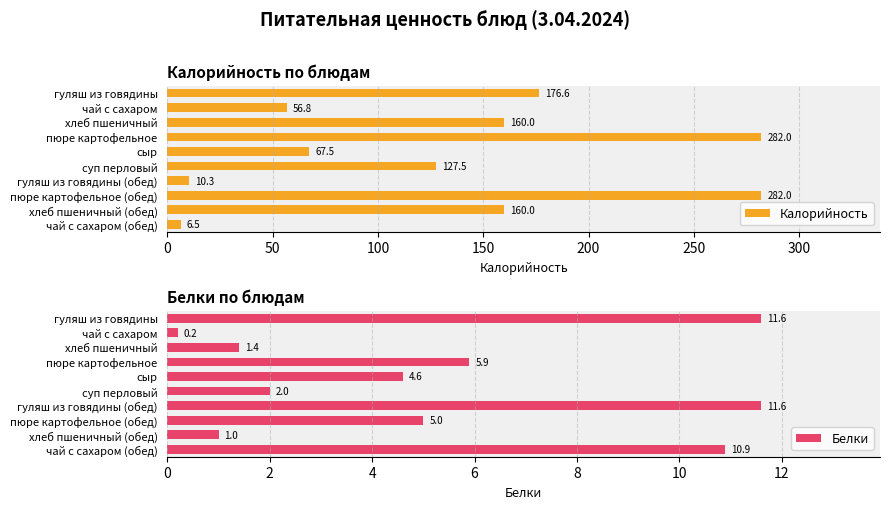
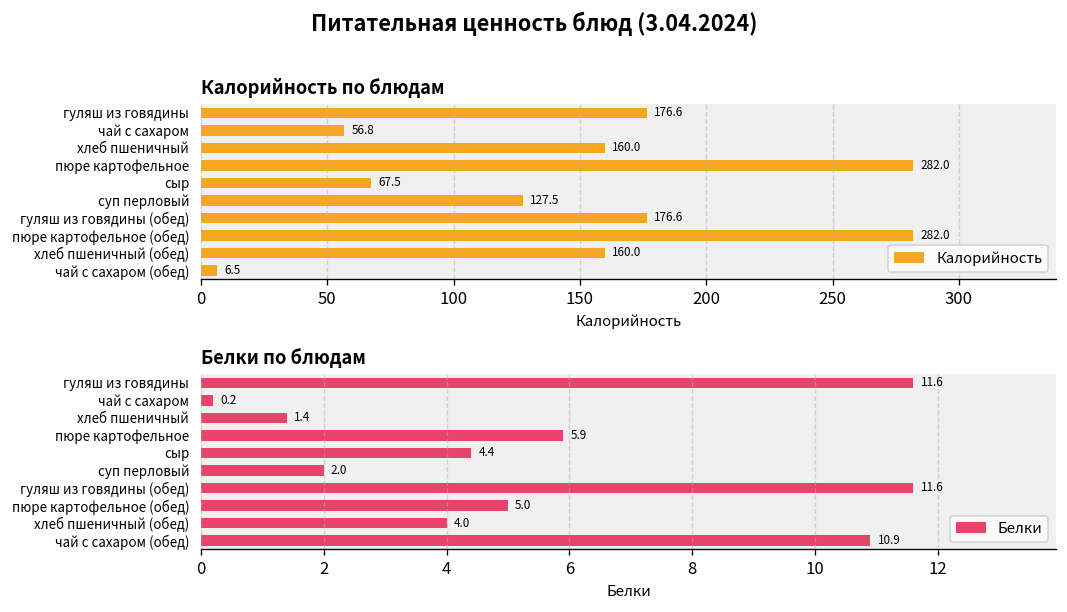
  {
    "Калорийность по блюдам": {
      "гуляш из говядины": 176.6,
      "чай с сахаром": 56.8,
      "хлеб пшеничный": 160.0,
      "пюре картофельное": 282.0,
      "сыр": 67.5,
      "суп перловый": 127.5,
-     "гуляш из говядины (обед)": 10.3,
+     "гуляш из говядины (обед)": 176.6,
      "пюре картофельное (обед)": 282.0,
      "хлеб пшеничный (обед)": 160.0,
      "чай с сахаром (обед)": 6.5
    },
    "Белки по блюдам": {
      "гуляш из говядины": 11.6,
      "чай с сахаром": 0.2,
      "хлеб пшеничный": 1.4,
      "пюре картофельное": 5.9,
-     "сыр": 4.6,
+     "сыр": 4.4,
      "суп перловый": 2.0,
      "гуляш из говядины (обед)": 11.6,
      "пюре картофельное (обед)": 5.0,
-     "хлеб пшеничный (обед)": 1.0,
+     "хлеб пшеничный (обед)": 4.0,
      "чай с сахаром (обед)": 10.9
    }
  }
